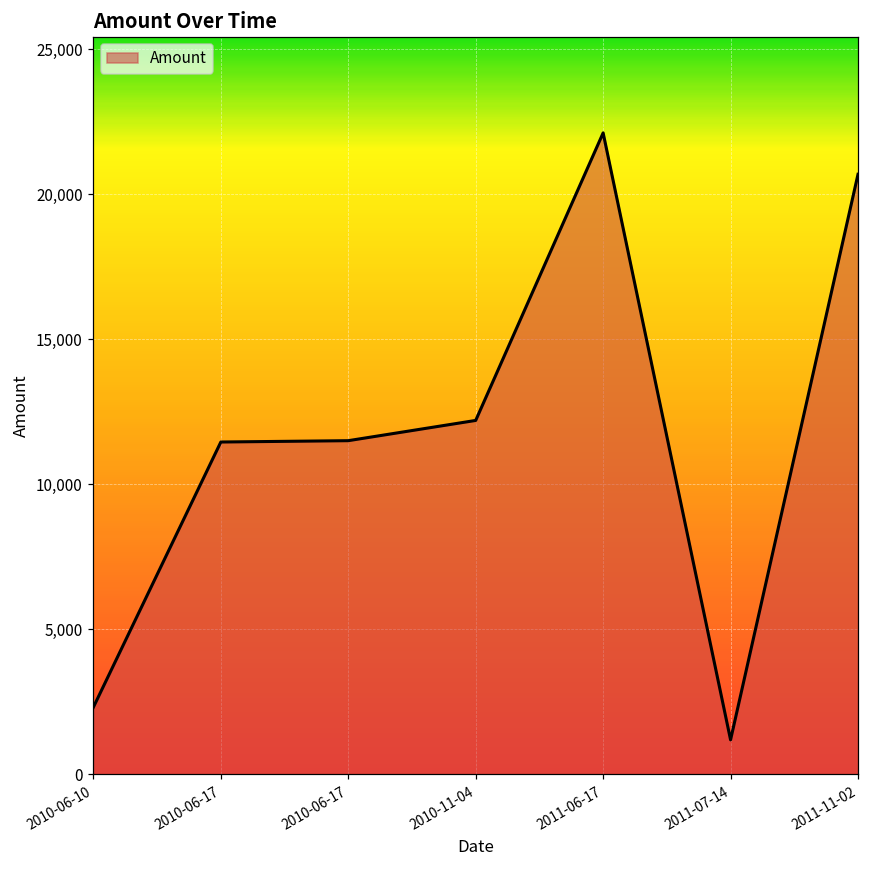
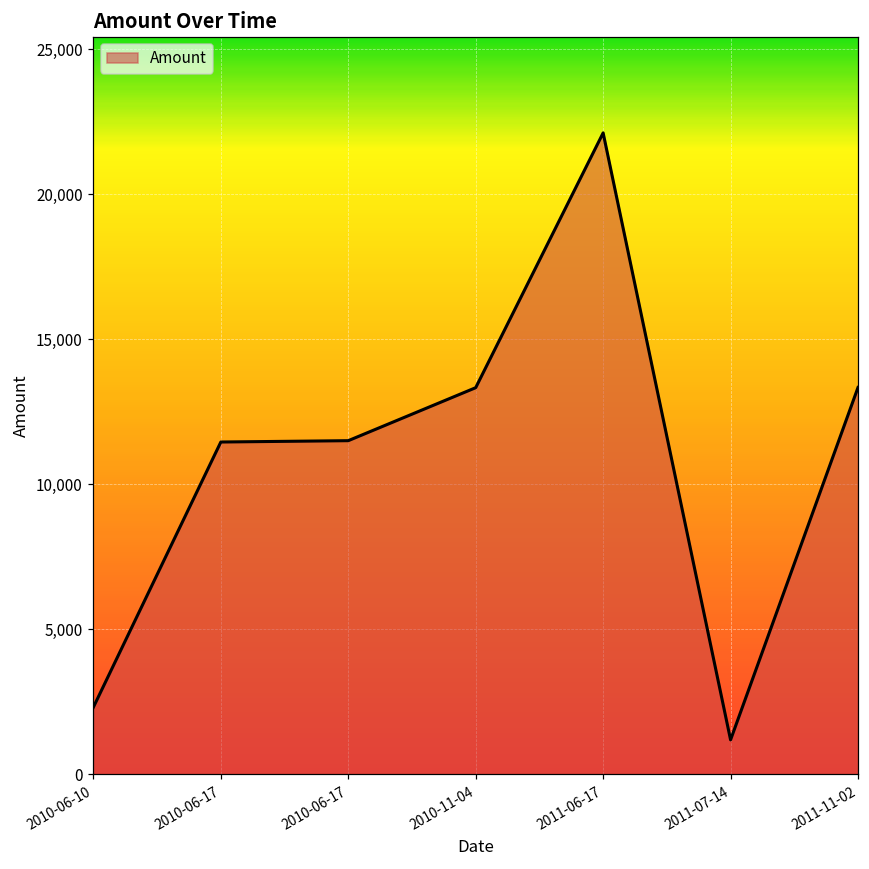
  {
    "2010-06-10": "2,300",
-   "2010-11-04": "12,200",
+   "2010-11-04": "13,300",
    "2011-06-17": "22,100",
    "2011-07-14": "1,200",
-   "2011-11-02": "20,700"
+   "2011-11-02": "13,300"
  }
